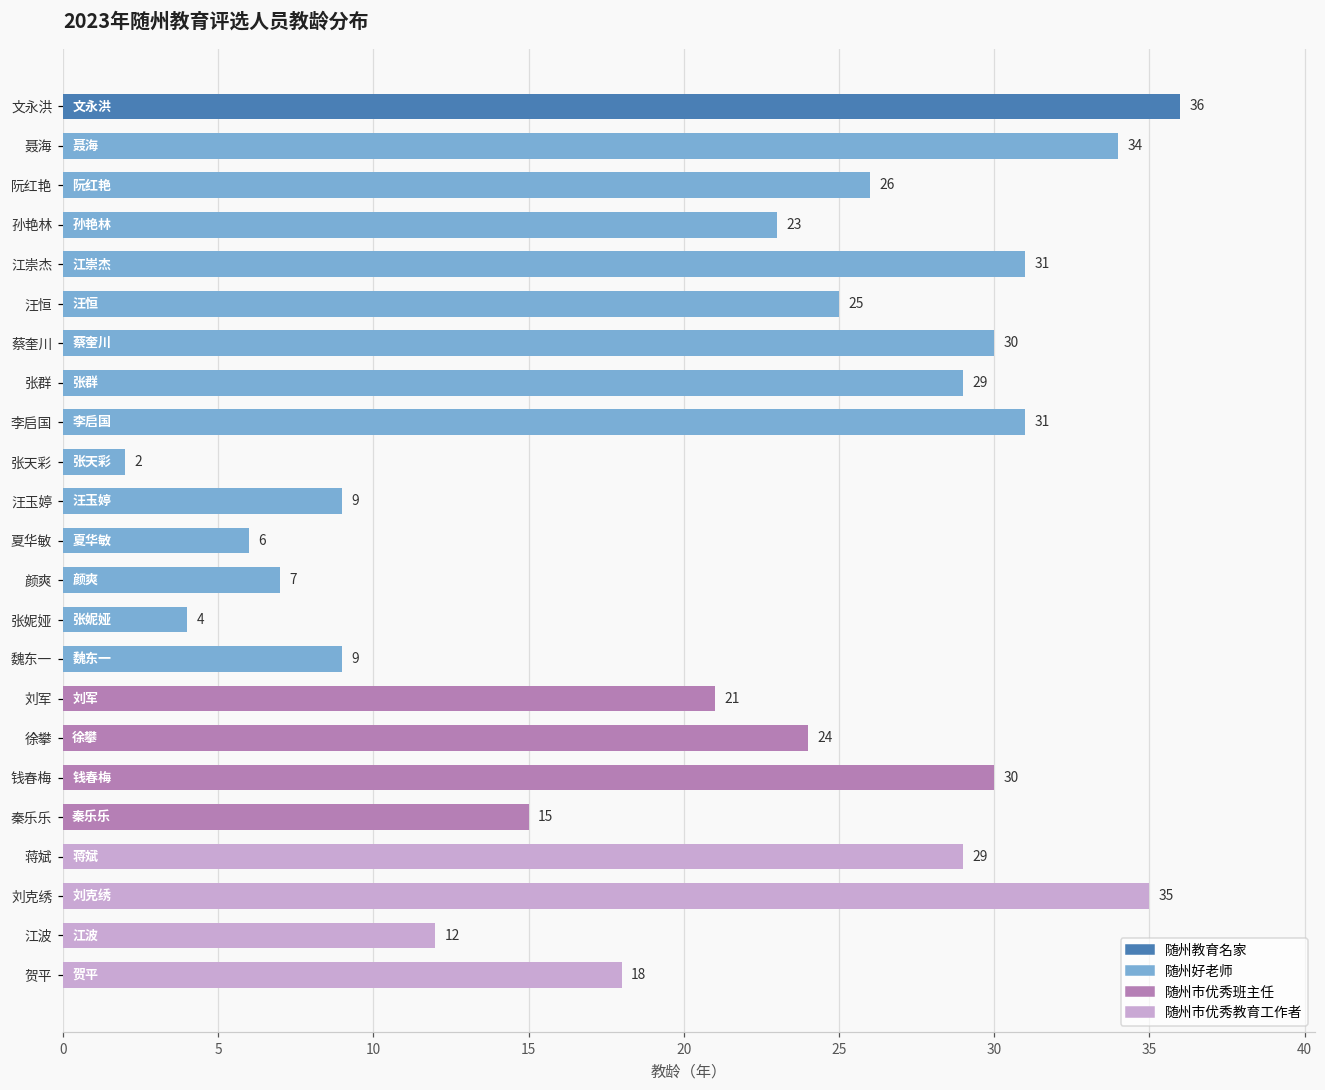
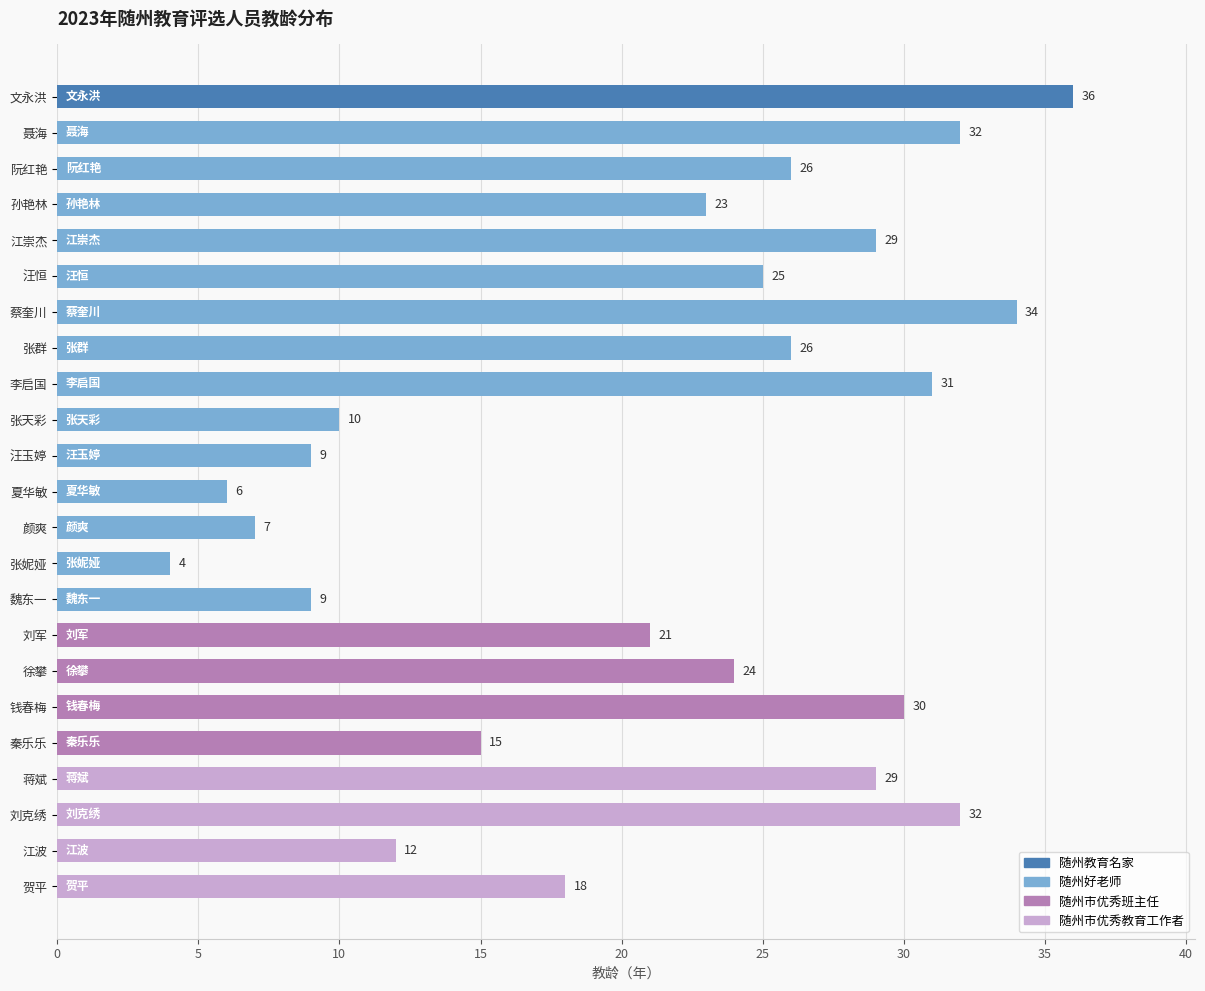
  {
    "文永洪": 36,
-   "聂海": 34,
+   "聂海": 32,
    "阮红艳": 26,
    "孙艳林": 23,
-   "江崇杰": 31,
+   "江崇杰": 29,
    "汪恒": 25,
-   "蔡奎川": 30,
-   "张群": 29,
+   "蔡奎川": 34,
+   "张群": 26,
    "李启国": 31,
-   "张天彩": 2,
+   "张天彩": 10,
    "汪玉婷": 9,
    "夏华敏": 6,
    "颜爽": 7,
    "张妮娅": 4,
    "魏东一": 9,
    "刘军": 21,
    "徐攀": 24,
    "钱春梅": 30,
    "秦乐乐": 15,
    "蒋斌": 29,
-   "刘克绣": 35,
+   "刘克绣": 32,
    "江波": 12,
    "贺平": 18
  }
